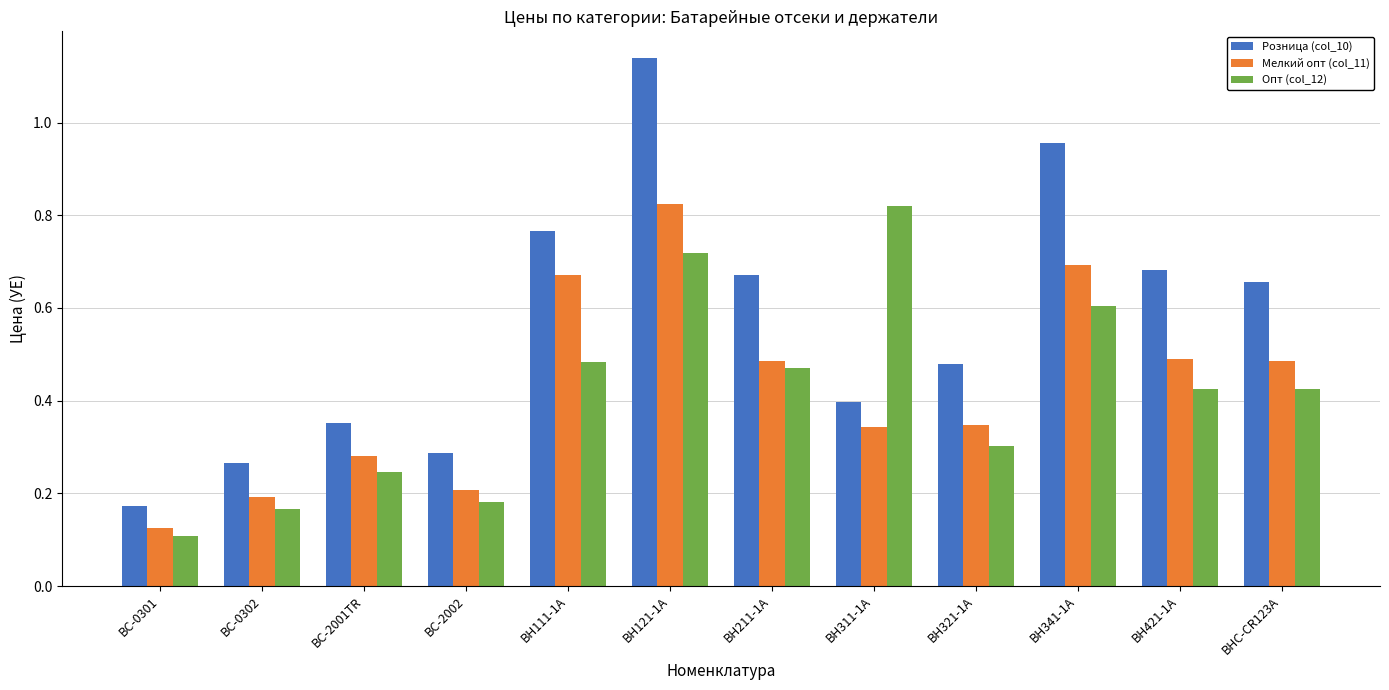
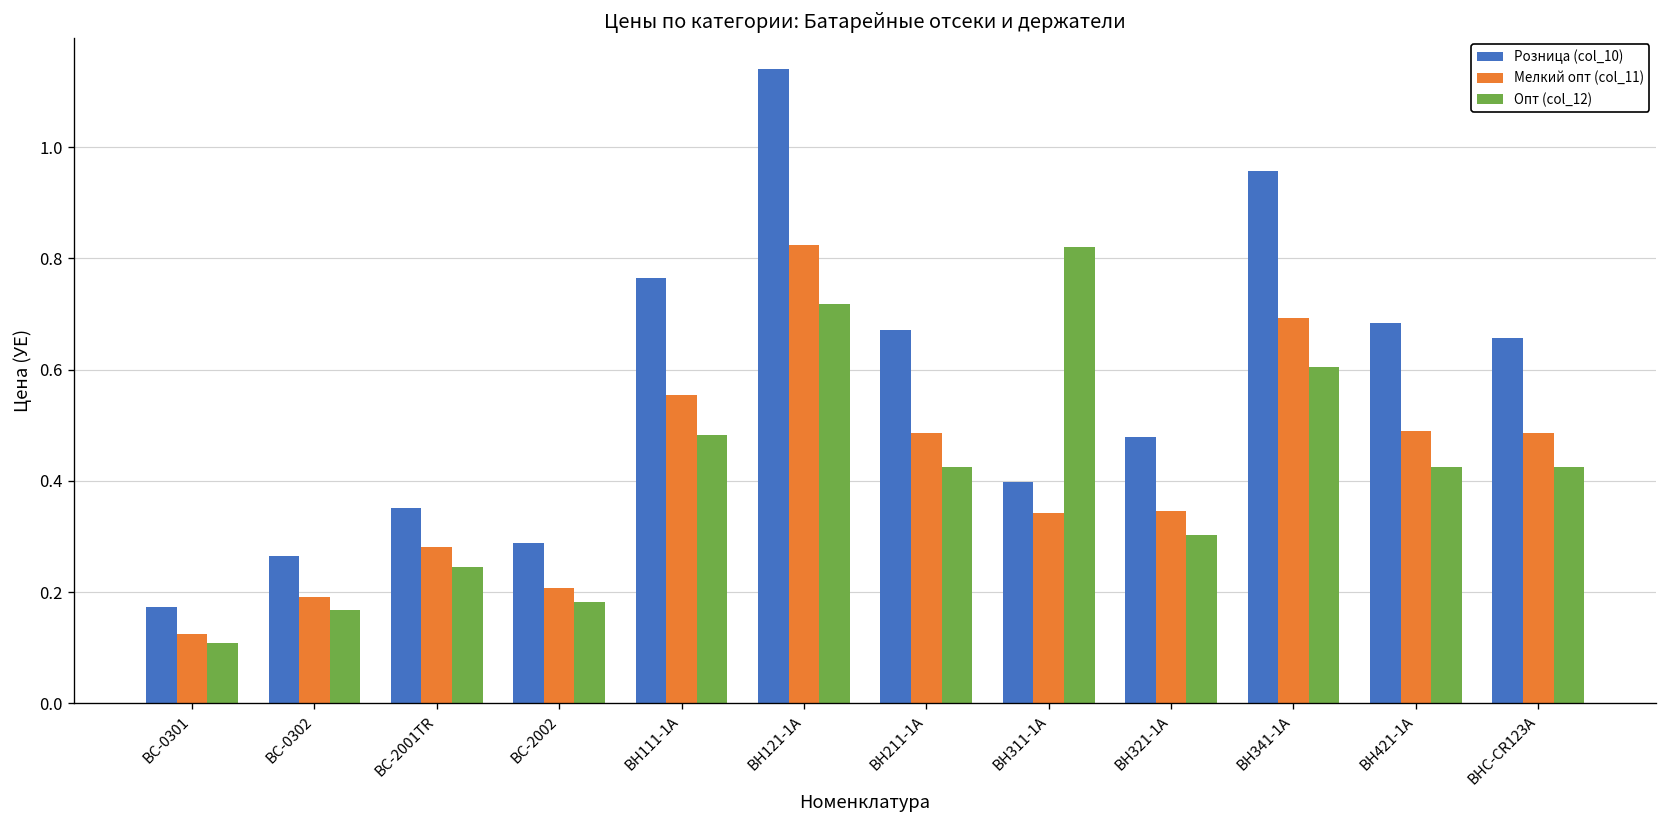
  {
    "Розница (col_10)": {
      "BC-0301": 0.17,
      "BC-0302": 0.26,
      "BC-2001TR": 0.35,
      "BC-2002": 0.29,
      "BH111-1A": 0.77,
      "BH121-1A": 1.14,
      "BH211-1A": 0.67,
      "BH311-1A": 0.40,
      "BH321-1A": 0.48,
      "BH341-1A": 0.96,
      "BH421-1A": 0.68,
      "BHC-CR123A": 0.66
    },
    "Мелкий опт (col_11)": {
      "BC-0301": 0.12,
      "BC-0302": 0.19,
      "BC-2001TR": 0.28,
      "BC-2002": 0.21,
-     "BH111-1A": 0.67,
+     "BH111-1A": 0.55,
      "BH121-1A": 0.82,
      "BH211-1A": 0.49,
      "BH311-1A": 0.34,
      "BH321-1A": 0.35,
      "BH341-1A": 0.69,
      "BH421-1A": 0.49,
      "BHC-CR123A": 0.49
    },
    "Опт (col_12)": {
      "BC-0301": 0.11,
      "BC-0302": 0.17,
      "BC-2001TR": 0.25,
      "BC-2002": 0.18,
      "BH111-1A": 0.48,
      "BH121-1A": 0.72,
-     "BH211-1A": 0.47,
+     "BH211-1A": 0.42,
      "BH311-1A": 0.82,
      "BH321-1A": 0.30,
      "BH341-1A": 0.60,
      "BH421-1A": 0.43,
      "BHC-CR123A": 0.42
    }
  }
